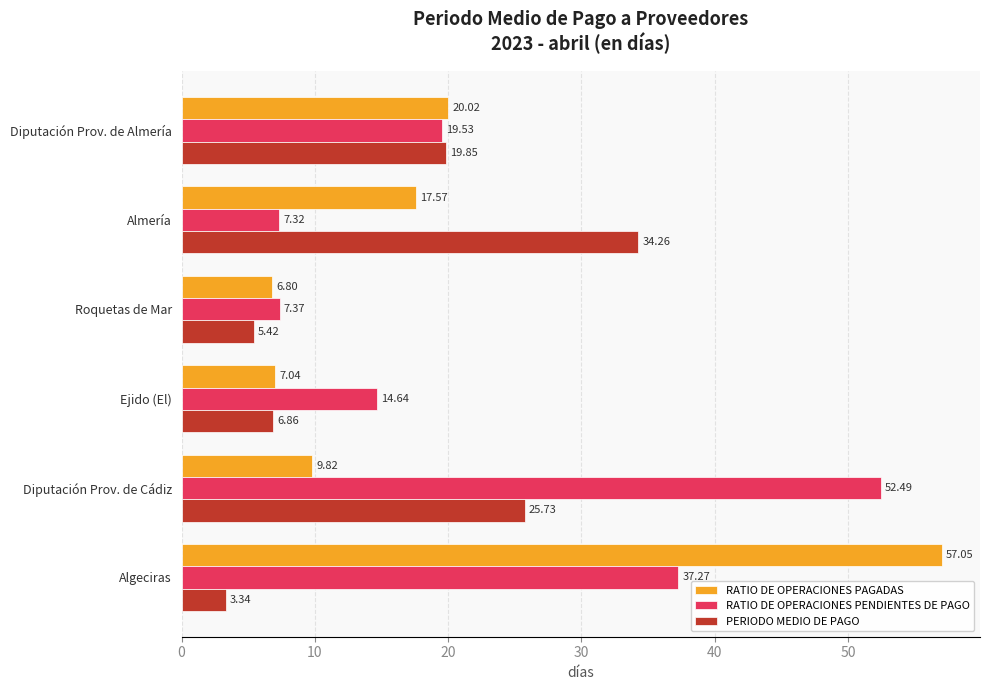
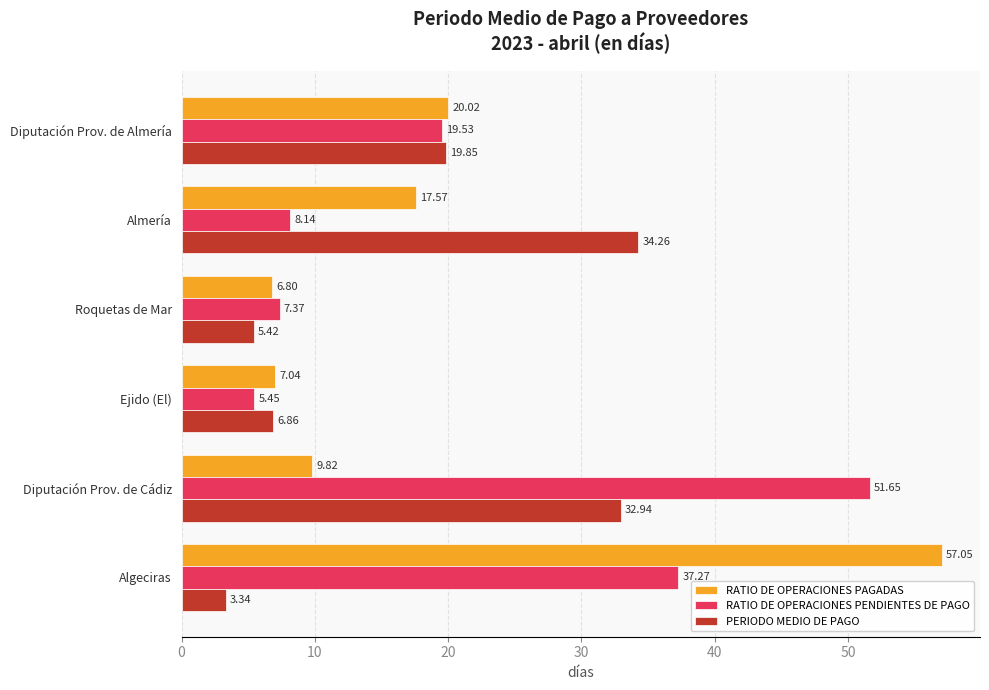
  {
    "RATIO DE OPERACIONES PAGADAS": {
      "Diputación Prov. de Almería": 20.02,
      "Almería": 17.57,
      "Roquetas de Mar": 6.80,
      "Ejido (El)": 7.04,
      "Diputación Prov. de Cádiz": 9.82,
      "Algeciras": 57.05
    },
    "RATIO DE OPERACIONES PENDIENTES DE PAGO": {
      "Diputación Prov. de Almería": 19.53,
-     "Almería": 7.32,
+     "Almería": 8.14,
      "Roquetas de Mar": 7.37,
-     "Ejido (El)": 14.64,
-     "Diputación Prov. de Cádiz": 52.49
+     "Ejido (El)": 5.45,
+     "Diputación Prov. de Cádiz": 51.65
    },
    "PERIODO MEDIO DE PAGO": {
      "Diputación Prov. de Almería": 19.85,
      "Almería": 34.26,
      "Roquetas de Mar": 5.42,
      "Ejido (El)": 6.86,
-     "Diputación Prov. de Cádiz": 25.73,
+     "Diputación Prov. de Cádiz": 32.94,
      "Algeciras": 3.34
    }
  }
